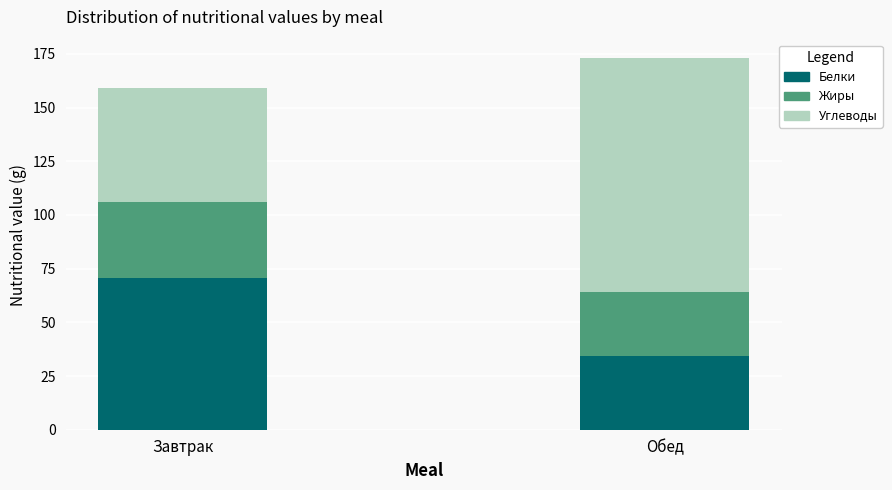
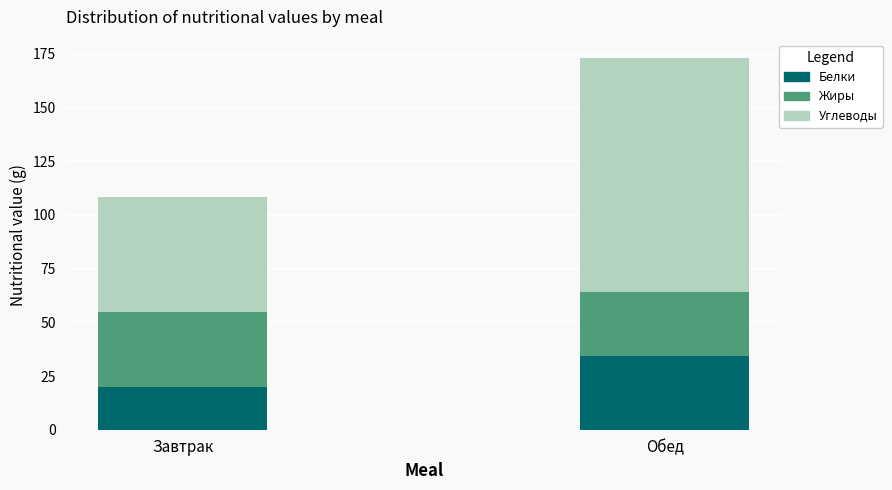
  {
    "Белки": {
-     "Завтрак": 71,
+     "Завтрак": 20,
      "Обед": 34
    },
    "Жиры": {
      "Завтрак": 35,
      "Обед": 30
    },
    "Углеводы": {
      "Завтрак": 53,
      "Обед": 109
    }
  }
